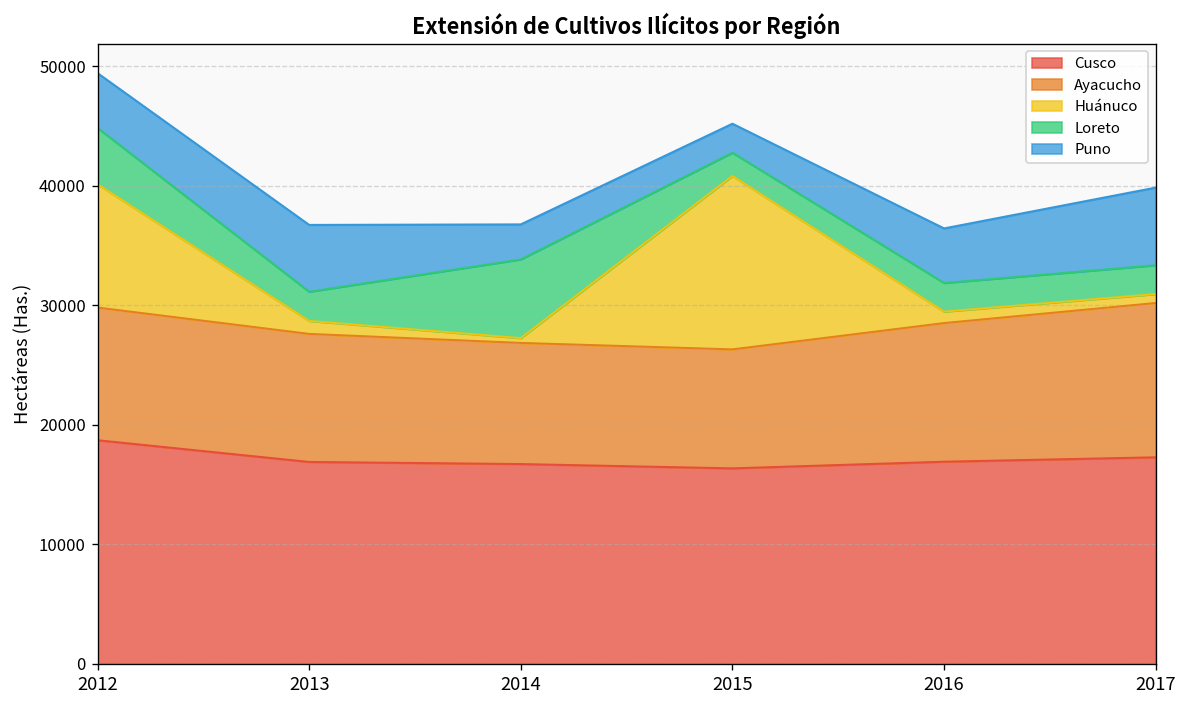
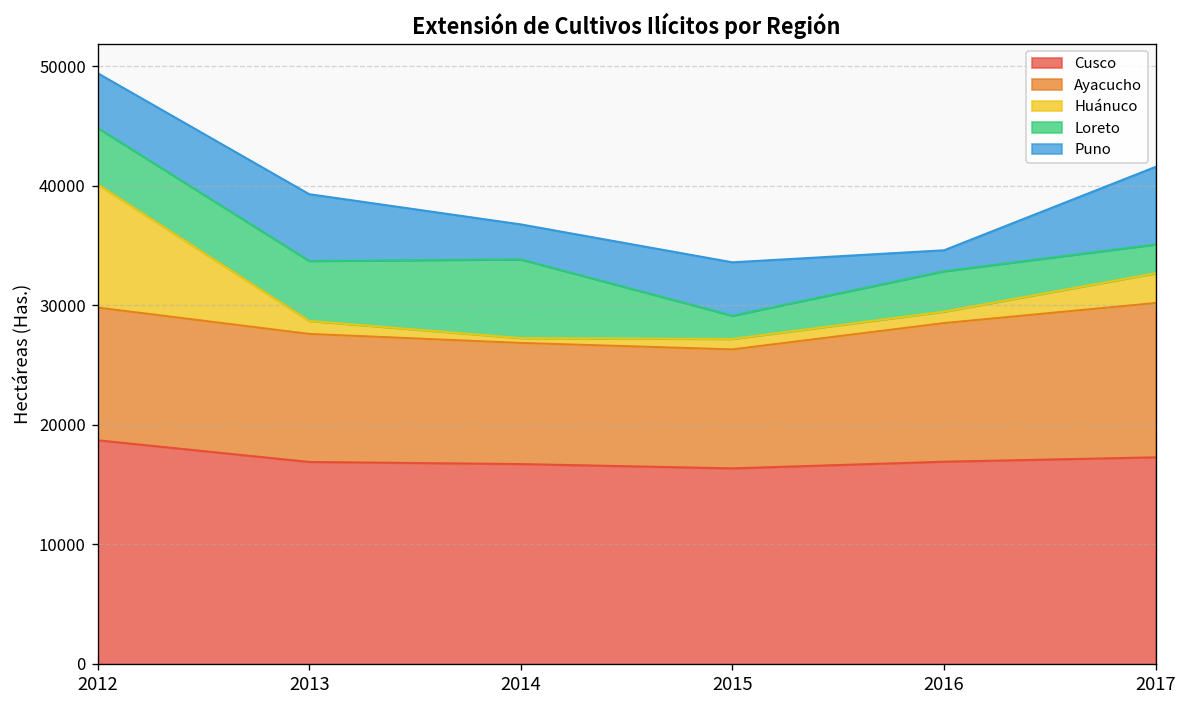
  {
    "Huánuco": {
      "2012": 10000,
      "2013": 1000,
      "2014": 0,
-     "2015": 15000,
+     "2015": 1000,
      "2016": 1000,
-     "2017": 1000
+     "2017": 2000
    },
    "Loreto": {
      "2012": 5000,
-     "2013": 2000,
+     "2013": 5000,
      "2014": 7000,
      "2015": 2000,
-     "2016": 2000,
+     "2016": 3000,
      "2017": 2000
    },
    "Puno": {
      "2012": 5000,
      "2013": 6000,
      "2014": 3000,
-     "2015": 2000,
-     "2016": 5000,
+     "2015": 4000,
+     "2016": 2000,
      "2017": 6000
    }
  }
